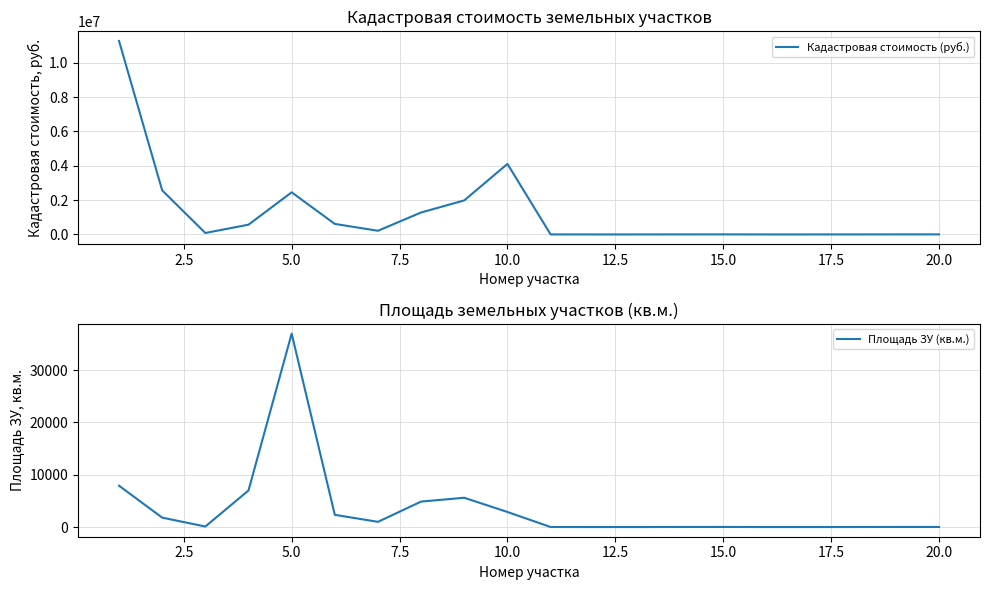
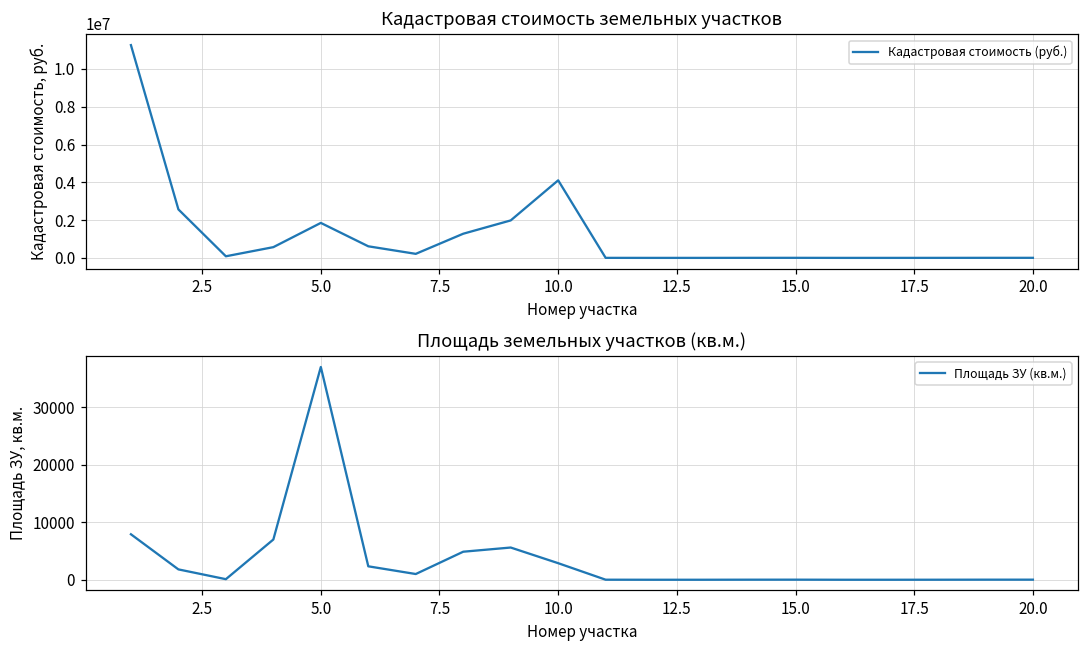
  {
    "Кадастровая стоимость земельных участков": {
-     "5.0": 2500000,
+     "5.0": 1900000,
      "10.0": 4100000,
      "15.0": 0,
      "20.0": 0
    },
    "Площадь земельных участков (кв.м.)": {
      "5.0": 37000,
      "10.0": 3000,
      "15.0": 0,
      "20.0": 0
    }
  }
